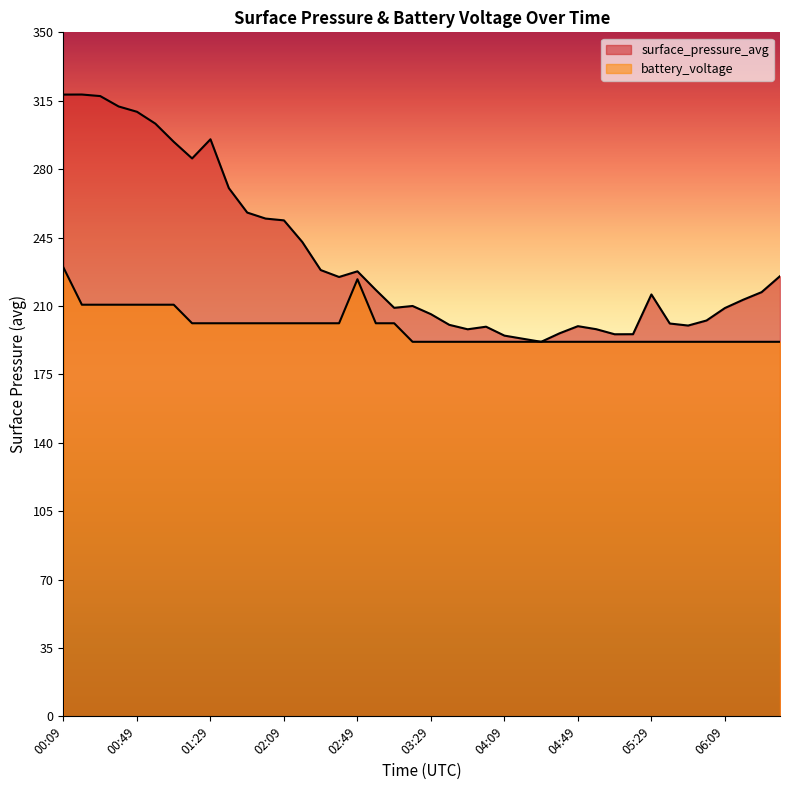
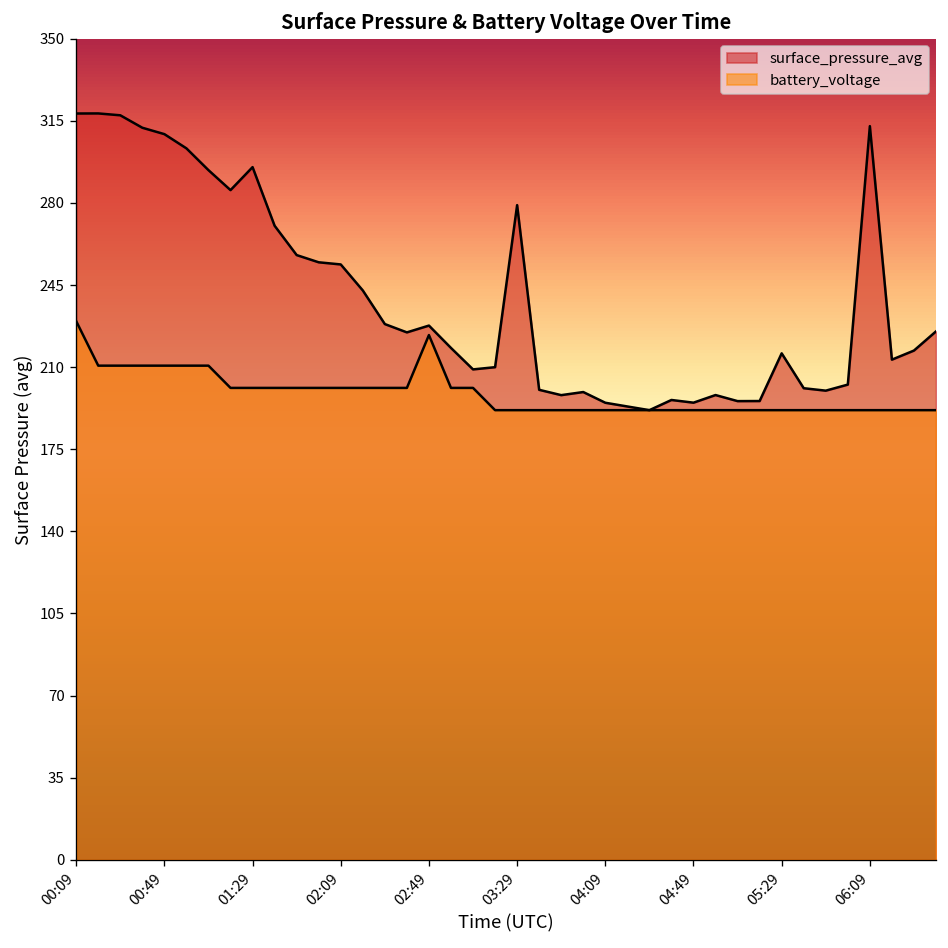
  {
    "surface_pressure_avg": {
      "00:09": 318,
      "00:49": 309,
      "01:29": 295,
      "02:09": 254,
      "02:49": 228,
-     "03:29": 206,
+     "03:29": 279,
      "04:09": 195,
-     "04:49": 200,
+     "04:49": 195,
      "05:29": 216,
-     "06:09": 209
+     "06:09": 313
    },
    "battery_voltage": {
      "00:09": 230,
      "00:49": 211,
      "01:29": 201,
      "02:09": 201,
      "02:49": 224,
      "03:29": 192,
      "04:09": 192,
      "04:49": 192,
      "05:29": 192,
      "06:09": 192
    }
  }
